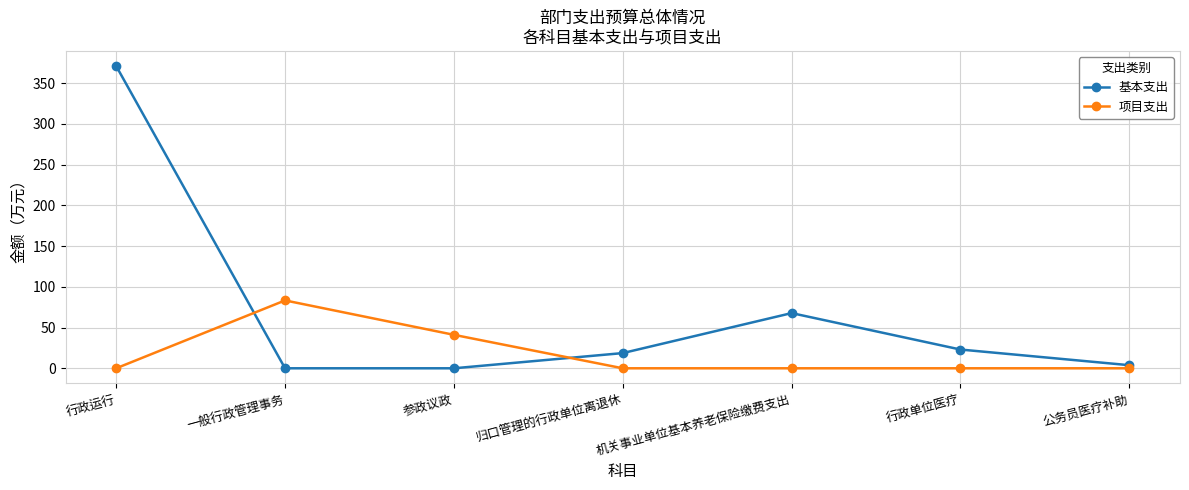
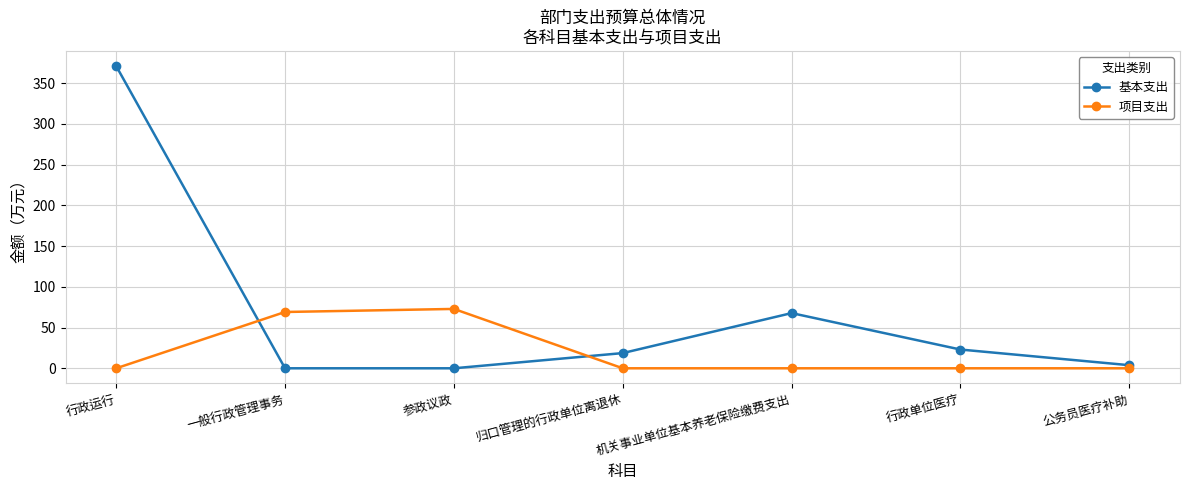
  {
    "基本支出": {
      "行政运行": 370,
      "一般行政管理事务": 0,
      "参政议政": 0,
      "归口管理的行政单位离退休": 20,
      "机关事业单位基本养老保险缴费支出": 70,
      "行政单位医疗": 20,
      "公务员医疗补助": 0
    },
    "项目支出": {
      "行政运行": 0,
-     "一般行政管理事务": 80,
-     "参政议政": 40,
+     "一般行政管理事务": 70,
+     "参政议政": 70,
      "归口管理的行政单位离退休": 0,
      "机关事业单位基本养老保险缴费支出": 0,
      "行政单位医疗": 0,
      "公务员医疗补助": 0
    }
  }
